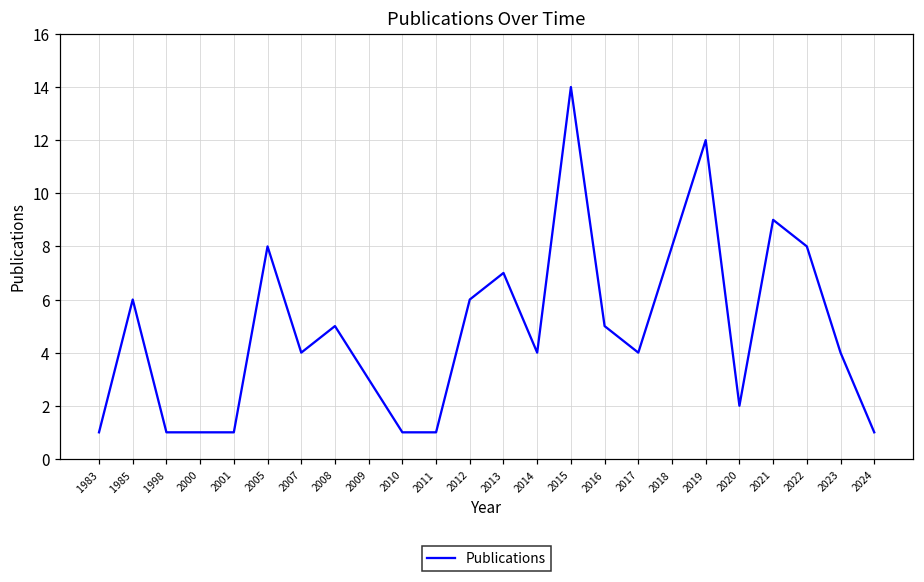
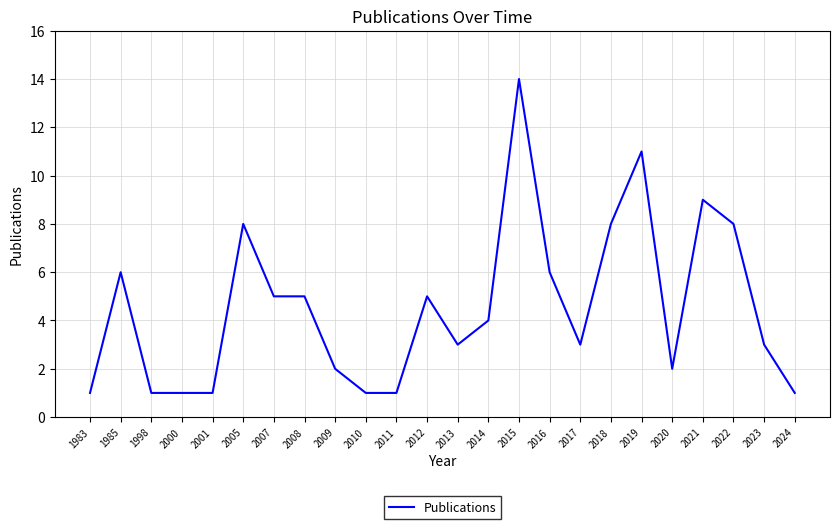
  {
    "1983": 1,
    "1985": 6,
    "1998": 1,
    "2000": 1,
    "2001": 1,
    "2005": 8,
-   "2007": 4,
+   "2007": 5,
    "2008": 5,
-   "2009": 3,
+   "2009": 2,
    "2010": 1,
    "2011": 1,
-   "2012": 6,
-   "2013": 7,
+   "2012": 5,
+   "2013": 3,
    "2014": 4,
    "2015": 14,
-   "2016": 5,
-   "2017": 4,
+   "2016": 6,
+   "2017": 3,
    "2018": 8,
-   "2019": 12,
+   "2019": 11,
    "2020": 2,
    "2021": 9,
    "2022": 8,
-   "2023": 4,
+   "2023": 3,
    "2024": 1
  }
